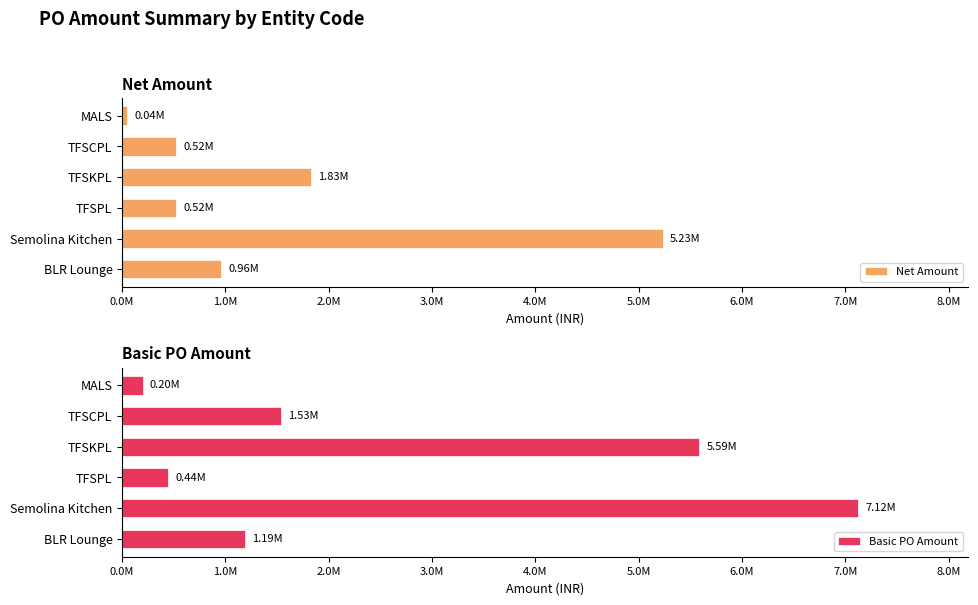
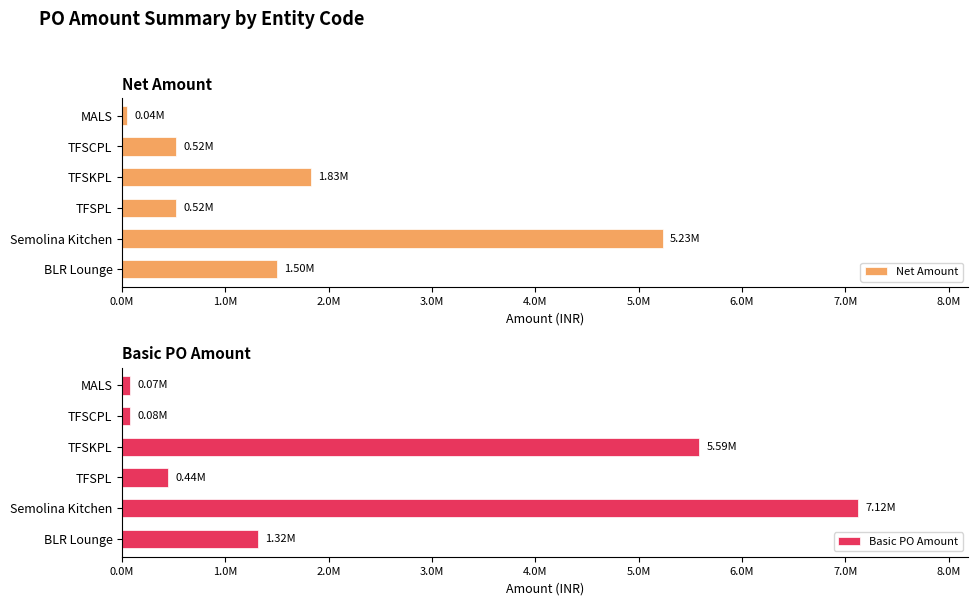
  {
    "Net Amount": {
      "MALS": "0.04M",
      "TFSCPL": "0.52M",
      "TFSKPL": "1.83M",
      "TFSPL": "0.52M",
      "Semolina Kitchen": "5.23M",
-     "BLR Lounge": "0.96M"
+     "BLR Lounge": "1.50M"
    },
    "Basic PO Amount": {
-     "MALS": "0.20M",
-     "TFSCPL": "1.53M",
+     "MALS": "0.07M",
+     "TFSCPL": "0.08M",
      "TFSKPL": "5.59M",
      "TFSPL": "0.44M",
      "Semolina Kitchen": "7.12M",
-     "BLR Lounge": "1.19M"
+     "BLR Lounge": "1.32M"
    }
  }
